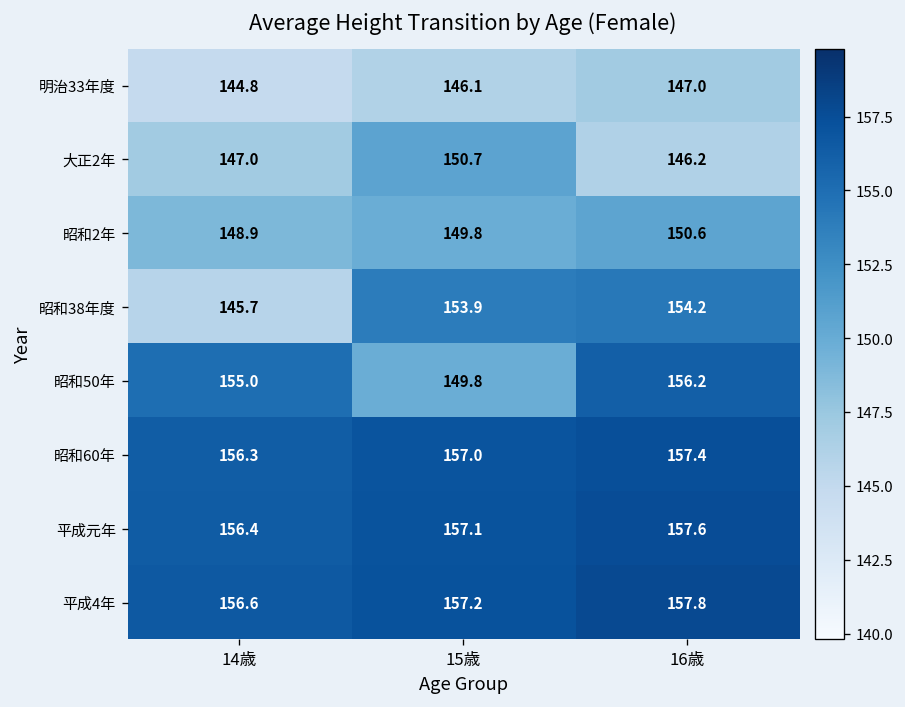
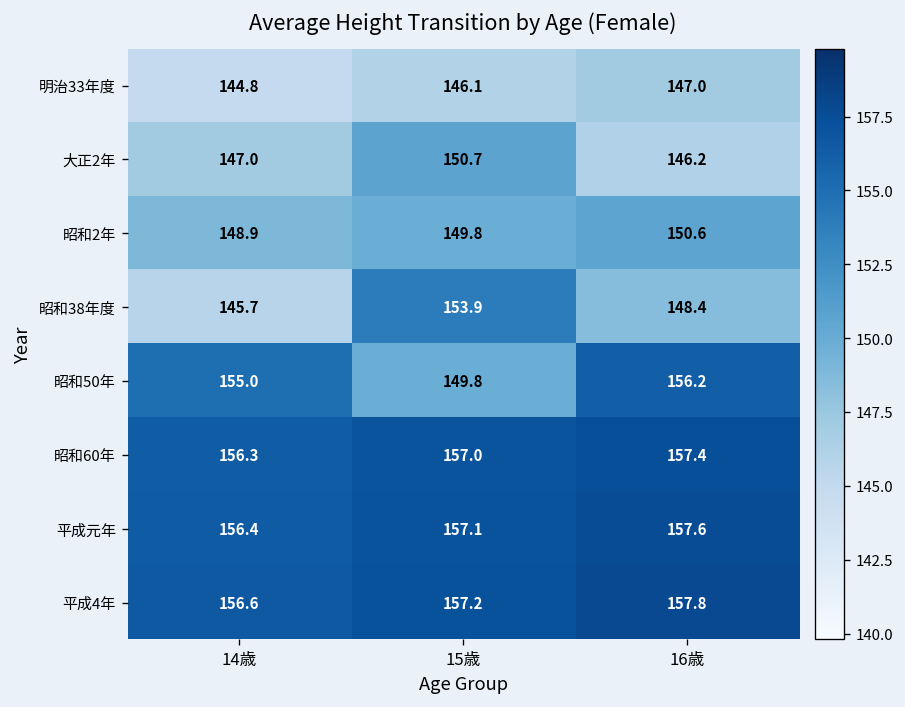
  {
    "明治33年度": {
      "14歳": 144.8,
      "15歳": 146.1,
      "16歳": 147.0
    },
    "大正2年": {
      "14歳": 147.0,
      "15歳": 150.7,
      "16歳": 146.2
    },
    "昭和2年": {
      "14歳": 148.9,
      "15歳": 149.8,
      "16歳": 150.6
    },
    "昭和38年度": {
      "14歳": 145.7,
      "15歳": 153.9,
-     "16歳": 154.2
+     "16歳": 148.4
    },
    "昭和50年": {
      "14歳": 155.0,
      "15歳": 149.8,
      "16歳": 156.2
    },
    "昭和60年": {
      "14歳": 156.3,
      "15歳": 157.0,
      "16歳": 157.4
    },
    "平成元年": {
      "14歳": 156.4,
      "15歳": 157.1,
      "16歳": 157.6
    },
    "平成4年": {
      "14歳": 156.6,
      "15歳": 157.2,
      "16歳": 157.8
    }
  }
